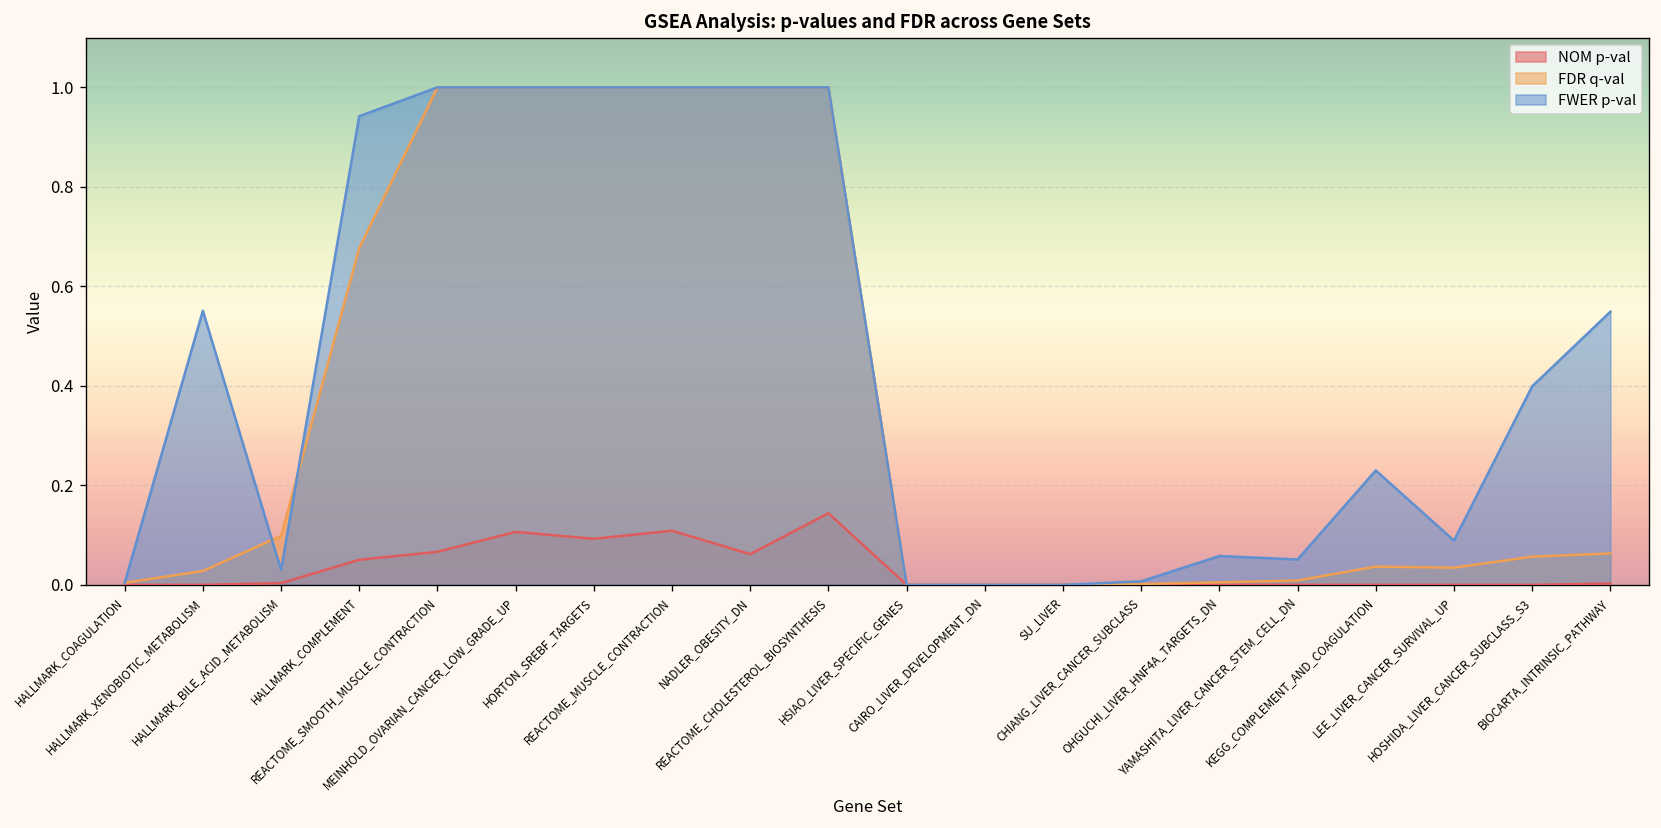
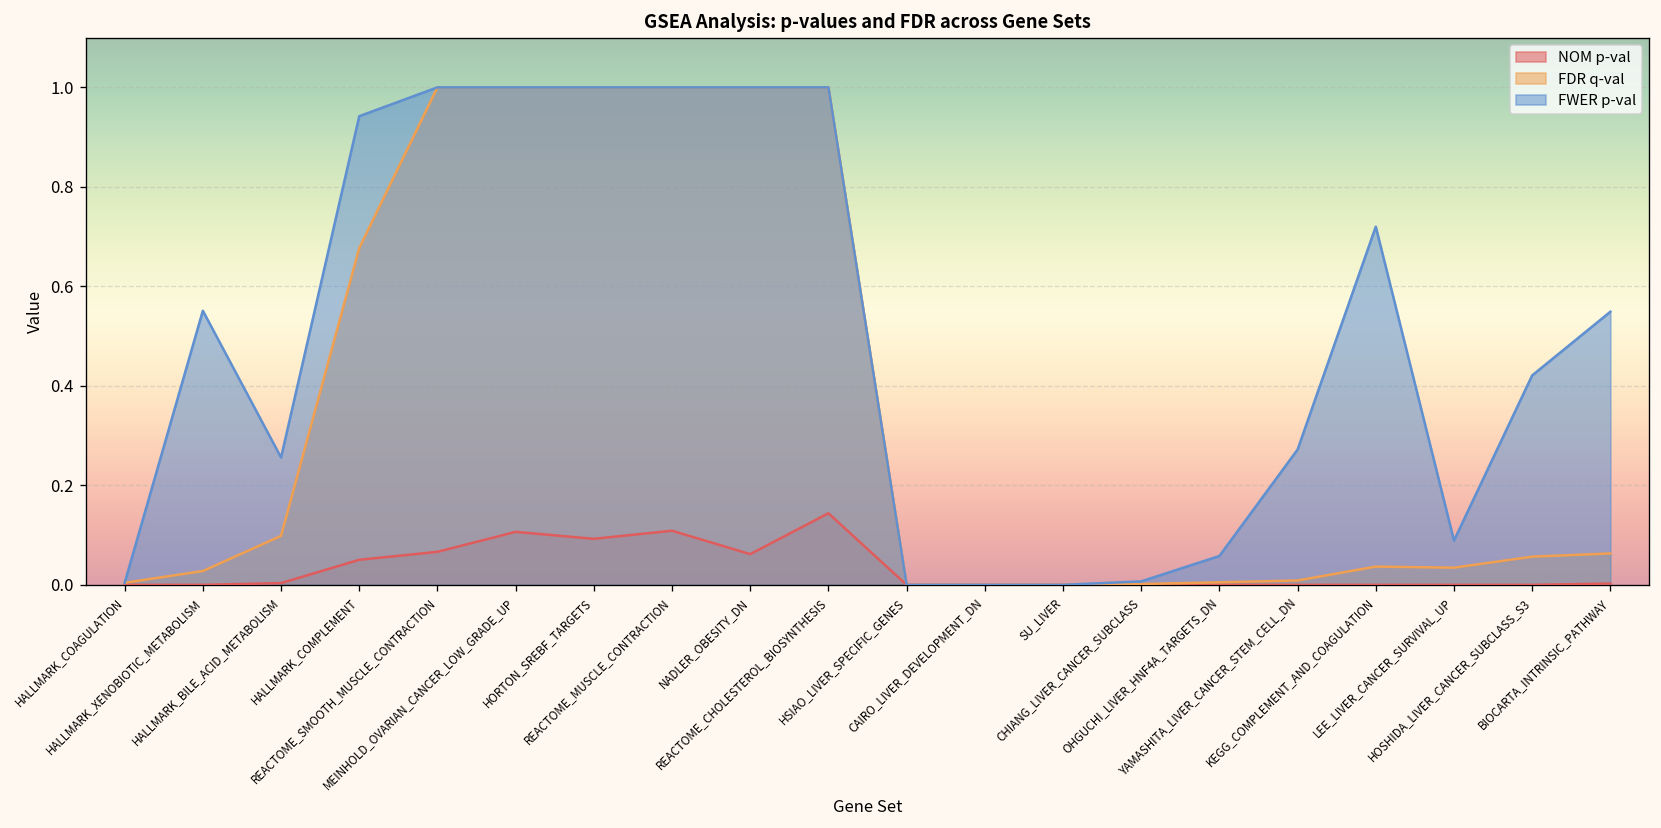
  {
    "FWER p-val": {
      "HALLMARK_XENOBIOTIC_METABOLISM": 0.55,
-     "HALLMARK_BILE_ACID_METABOLISM": 0.03,
+     "HALLMARK_BILE_ACID_METABOLISM": 0.26,
      "HALLMARK_COMPLEMENT": 0.94,
      "OHGUCHI_LIVER_HNF4A_TARGETS_DN": 0.06,
-     "YAMASHITA_LIVER_CANCER_STEM_CELL_DN": 0.05,
-     "KEGG_COMPLEMENT_AND_COAGULATION": 0.23,
+     "YAMASHITA_LIVER_CANCER_STEM_CELL_DN": 0.27,
+     "KEGG_COMPLEMENT_AND_COAGULATION": 0.72,
      "LEE_LIVER_CANCER_SURVIVAL_UP": 0.09,
-     "HOSHIDA_LIVER_CANCER_SUBCLASS_S3": 0.40,
+     "HOSHIDA_LIVER_CANCER_SUBCLASS_S3": 0.42,
      "BIOCARTA_INTRINSIC_PATHWAY": 0.55
    }
  }
